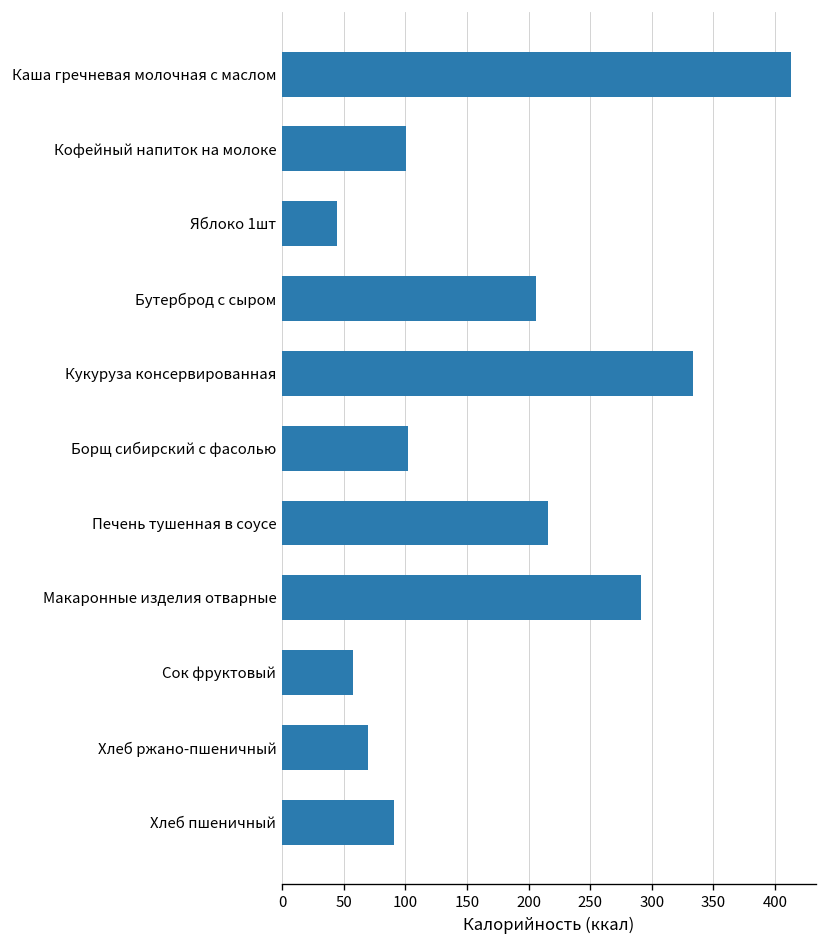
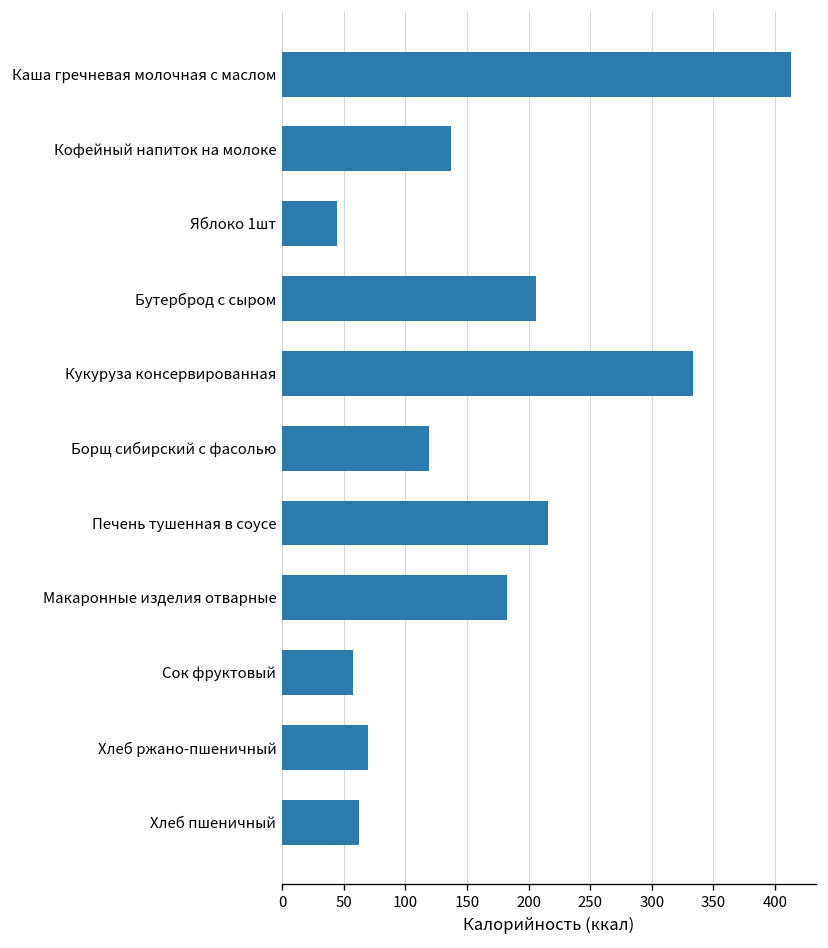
  {
    "Каша гречневая молочная с маслом": 413,
-   "Кофейный напиток на молоке": 101,
+   "Кофейный напиток на молоке": 137,
    "Яблоко 1шт": 44,
    "Бутерброд с сыром": 206,
    "Кукуруза консервированная": 334,
-   "Борщ сибирский с фасолью": 102,
+   "Борщ сибирский с фасолью": 119,
    "Печень тушенная в соусе": 216,
-   "Макаронные изделия отварные": 291,
+   "Макаронные изделия отварные": 183,
    "Сок фруктовый": 58,
    "Хлеб ржано-пшеничный": 70,
-   "Хлеб пшеничный": 91
+   "Хлеб пшеничный": 63
  }
